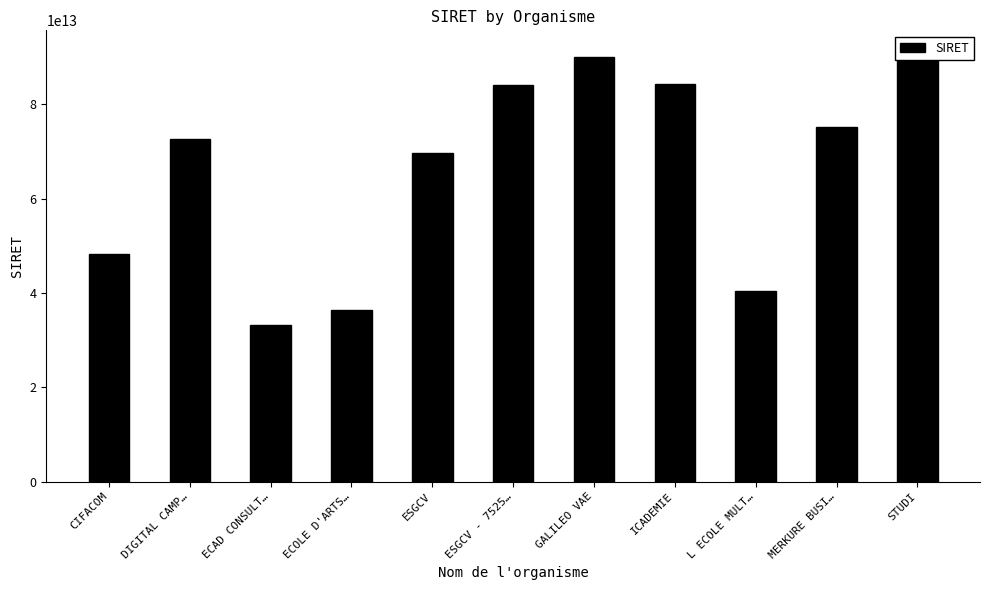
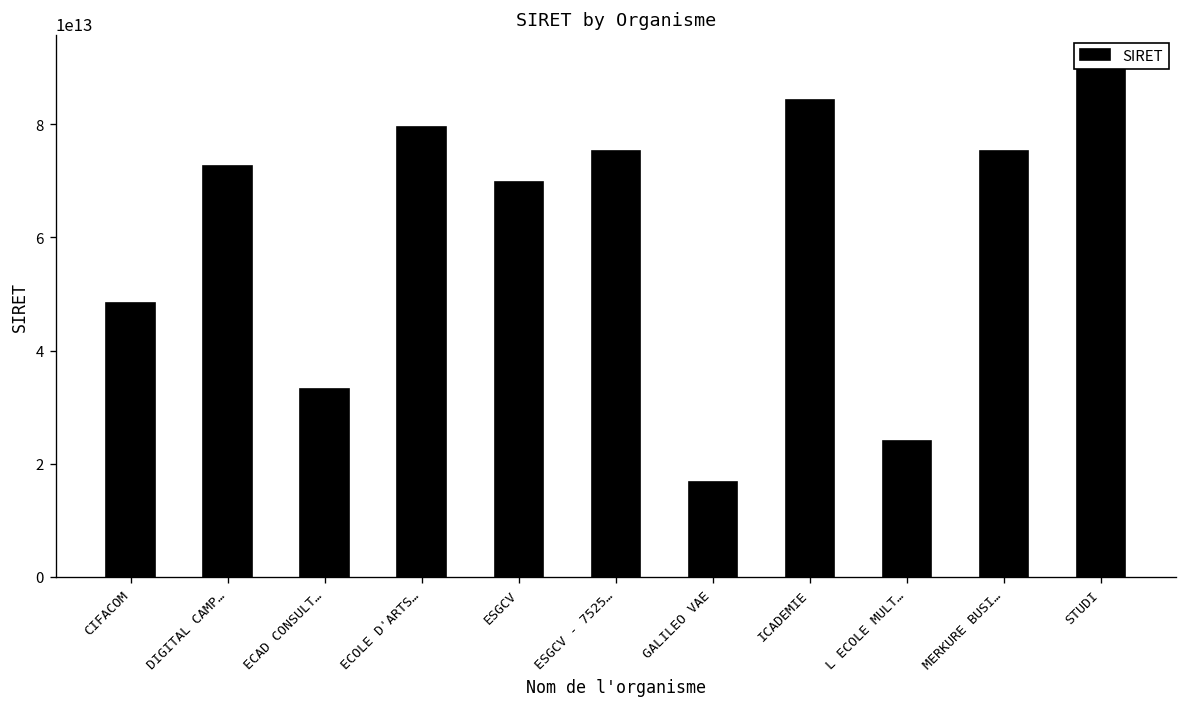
  {
    "CIFACOM": 48000000000000,
    "DIGITAL CAMP…": 73000000000000,
    "ECAD CONSULT…": 33000000000000,
-   "ECOLE D'ARTS…": 36000000000000,
+   "ECOLE D'ARTS…": 79000000000000,
    "ESGCV": 70000000000000,
-   "ESGCV - 7525…": 84000000000000,
-   "GALILEO VAE": 90000000000000,
+   "ESGCV - 7525…": 75000000000000,
+   "GALILEO VAE": 17000000000000,
    "ICADEMIE": 84000000000000,
-   "L ECOLE MULT…": 40000000000000,
+   "L ECOLE MULT…": 24000000000000,
    "MERKURE BUSI…": 75000000000000
  }
